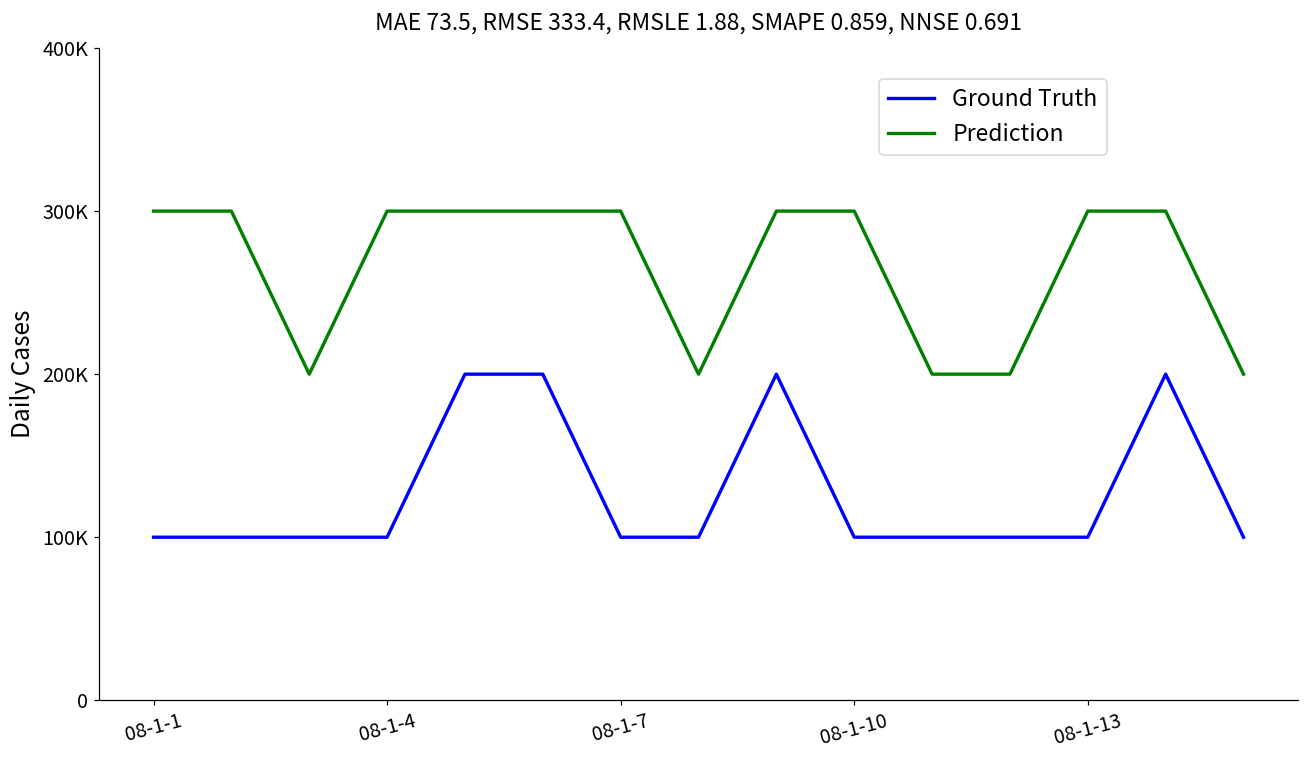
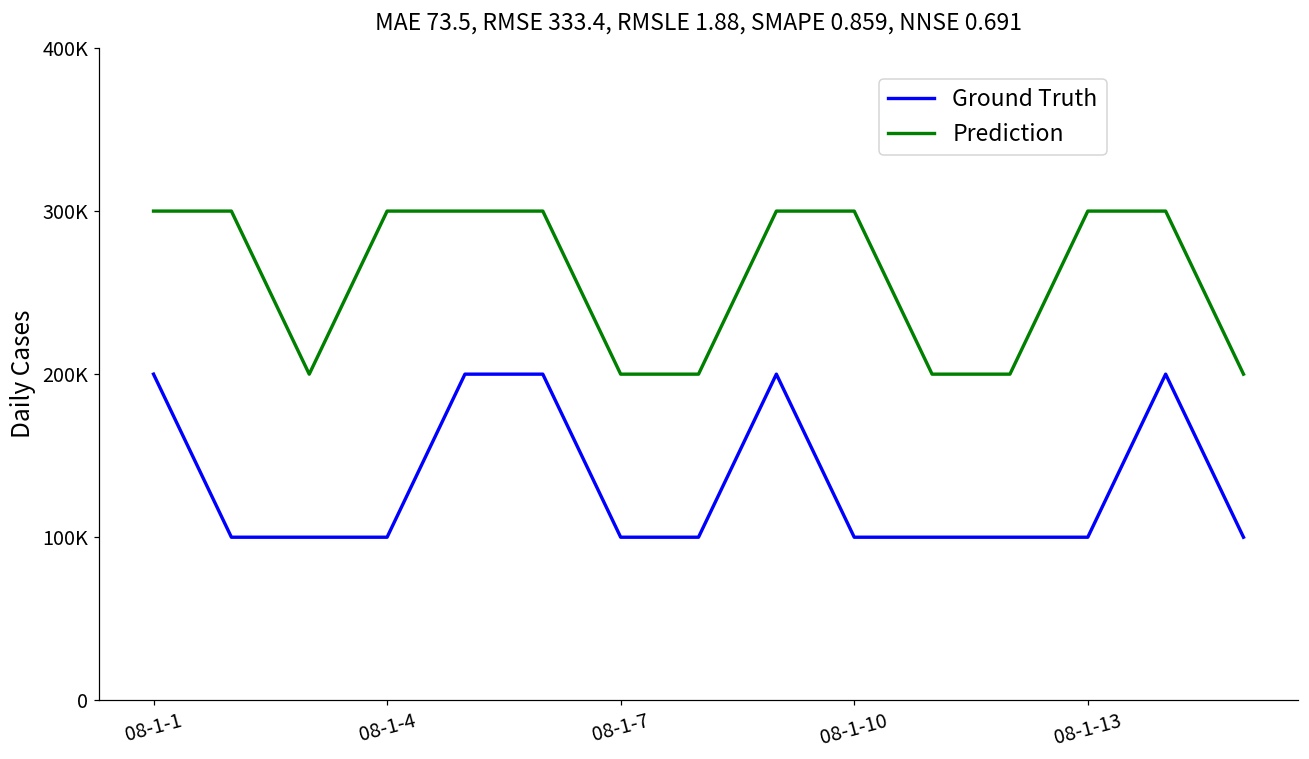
  {
    "Ground Truth": {
-     "08-1-1": 100000,
+     "08-1-1": 200000,
      "08-1-4": 100000,
      "08-1-7": 100000,
      "08-1-10": 100000,
      "08-1-13": 100000
    },
    "Prediction": {
      "08-1-1": 300000,
      "08-1-4": 300000,
-     "08-1-7": 300000,
+     "08-1-7": 200000,
      "08-1-10": 300000,
      "08-1-13": 300000
    }
  }
